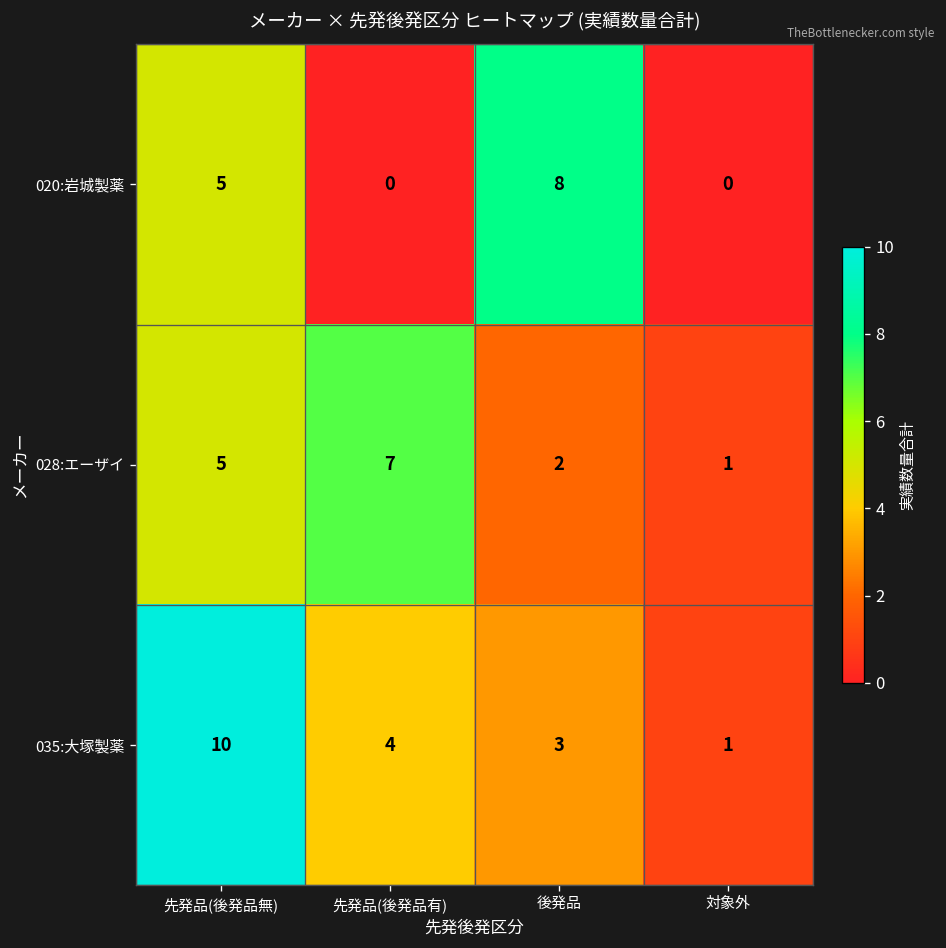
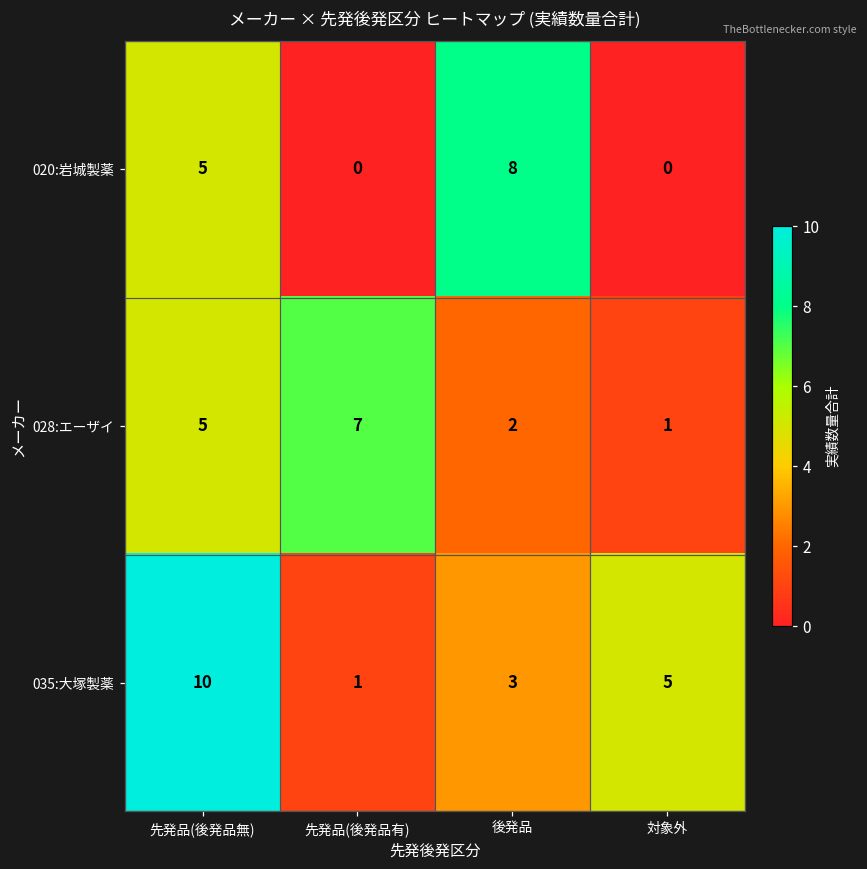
  {
    "020:岩城製薬": {
      "先発品(後発品無)": 5,
      "先発品(後発品有)": 0,
      "後発品": 8,
      "対象外": 0
    },
    "028:エーザイ": {
      "先発品(後発品無)": 5,
      "先発品(後発品有)": 7,
      "後発品": 2,
      "対象外": 1
    },
    "035:大塚製薬": {
      "先発品(後発品無)": 10,
-     "先発品(後発品有)": 4,
+     "先発品(後発品有)": 1,
      "後発品": 3,
-     "対象外": 1
+     "対象外": 5
    }
  }
